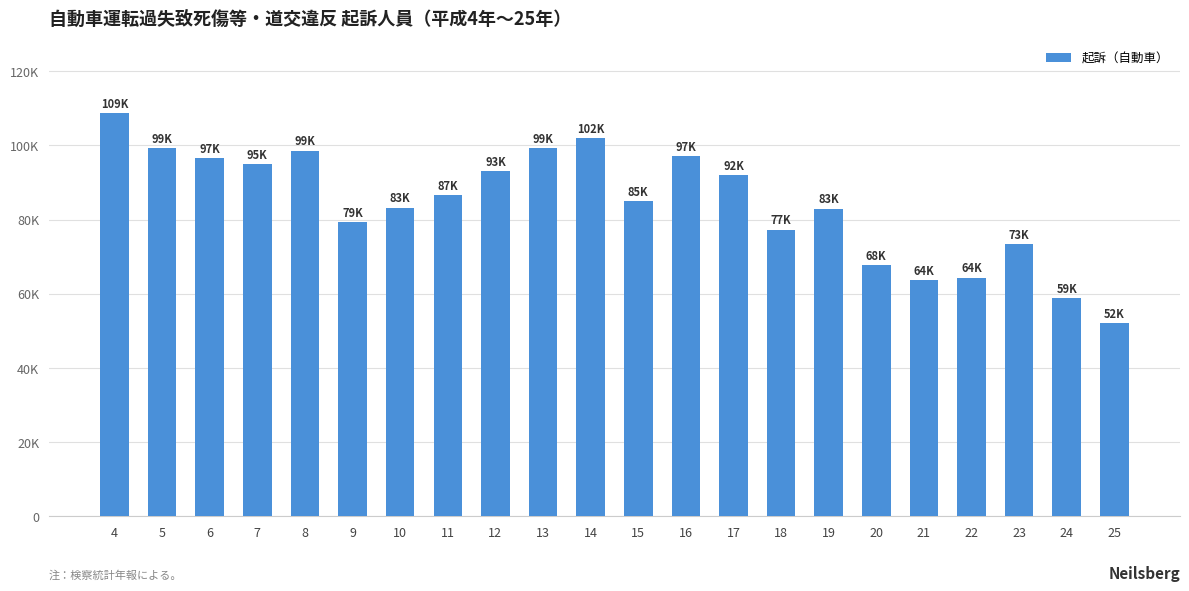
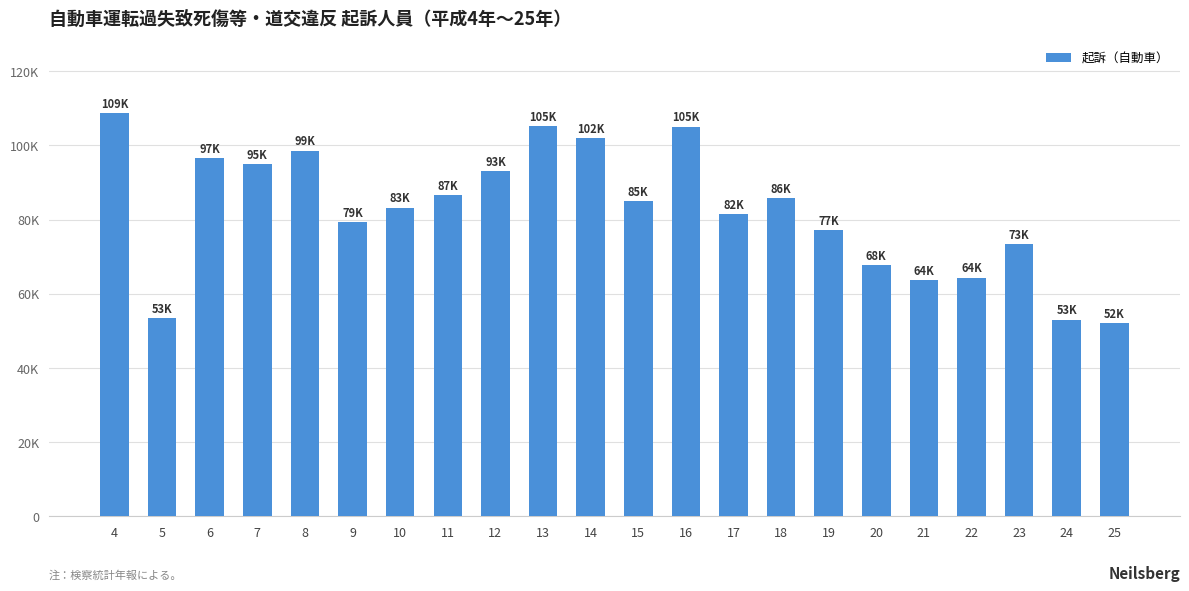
  {
    "4": "109K",
-   "5": "99K",
+   "5": "53K",
    "6": "97K",
    "7": "95K",
    "8": "99K",
    "9": "79K",
    "10": "83K",
    "11": "87K",
    "12": "93K",
-   "13": "99K",
+   "13": "105K",
    "14": "102K",
    "15": "85K",
-   "16": "97K",
-   "17": "92K",
-   "18": "77K",
-   "19": "83K",
+   "16": "105K",
+   "17": "82K",
+   "18": "86K",
+   "19": "77K",
    "20": "68K",
    "21": "64K",
    "22": "64K",
    "23": "73K",
-   "24": "59K",
+   "24": "53K",
    "25": "52K"
  }
